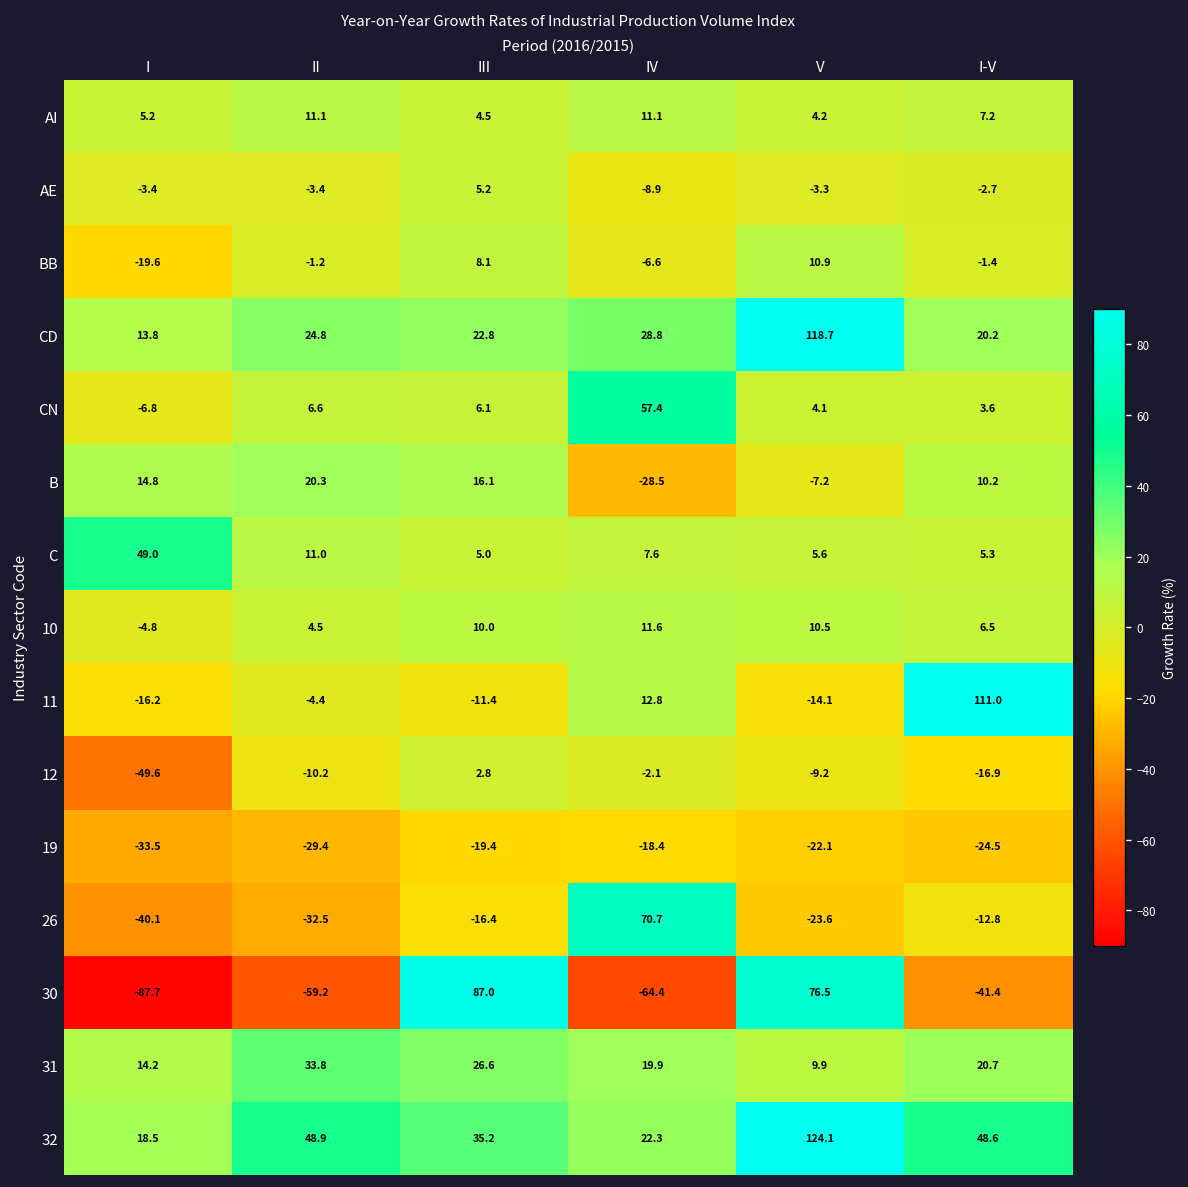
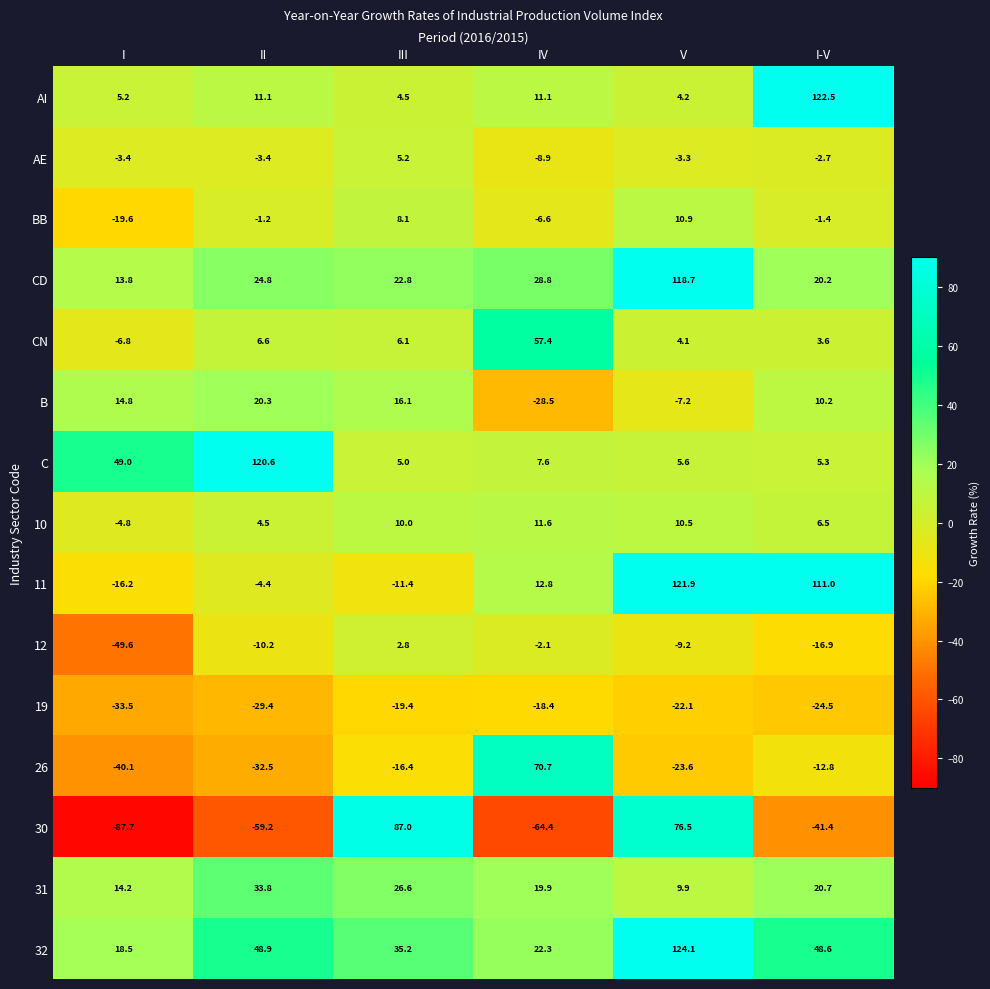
  {
    "AI": {
      "I": 5.2,
      "II": 11.1,
      "III": 4.5,
      "IV": 11.1,
      "V": 4.2,
-     "I-V": 7.2
+     "I-V": 122.5
    },
    "AE": {
      "I": -3.4,
      "II": -3.4,
      "III": 5.2,
      "IV": -8.9,
      "V": -3.3,
      "I-V": -2.7
    },
    "BB": {
      "I": -19.6,
      "II": -1.2,
      "III": 8.1,
      "IV": -6.6,
      "V": 10.9,
      "I-V": -1.4
    },
    "CD": {
      "I": 13.8,
      "II": 24.8,
      "III": 22.8,
      "IV": 28.8,
      "V": 118.7,
      "I-V": 20.2
    },
    "CN": {
      "I": -6.8,
      "II": 6.6,
      "III": 6.1,
      "IV": 57.4,
      "V": 4.1,
      "I-V": 3.6
    },
    "B": {
      "I": 14.8,
      "II": 20.3,
      "III": 16.1,
      "IV": -28.5,
      "V": -7.2,
      "I-V": 10.2
    },
    "C": {
      "I": 49.0,
-     "II": 11.0,
+     "II": 120.6,
      "III": 5.0,
      "IV": 7.6,
      "V": 5.6,
      "I-V": 5.3
    },
    "10": {
      "I": -4.8,
      "II": 4.5,
      "III": 10.0,
      "IV": 11.6,
      "V": 10.5,
      "I-V": 6.5
    },
    "11": {
      "I": -16.2,
      "II": -4.4,
      "III": -11.4,
      "IV": 12.8,
-     "V": -14.1,
+     "V": 121.9,
      "I-V": 111.0
    },
    "12": {
      "I": -49.6,
      "II": -10.2,
      "III": 2.8,
      "IV": -2.1,
      "V": -9.2,
      "I-V": -16.9
    },
    "19": {
      "I": -33.5,
      "II": -29.4,
      "III": -19.4,
      "IV": -18.4,
      "V": -22.1,
      "I-V": -24.5
    },
    "26": {
      "I": -40.1,
      "II": -32.5,
      "III": -16.4,
      "IV": 70.7,
      "V": -23.6,
      "I-V": -12.8
    },
    "30": {
      "I": -87.7,
      "II": -59.2,
      "III": 87.0,
      "IV": -64.4,
      "V": 76.5,
      "I-V": -41.4
    },
    "31": {
      "I": 14.2,
      "II": 33.8,
      "III": 26.6,
      "IV": 19.9,
      "V": 9.9,
      "I-V": 20.7
    },
    "32": {
      "I": 18.5,
      "II": 48.9,
      "III": 35.2,
      "IV": 22.3,
      "V": 124.1,
      "I-V": 48.6
    }
  }
